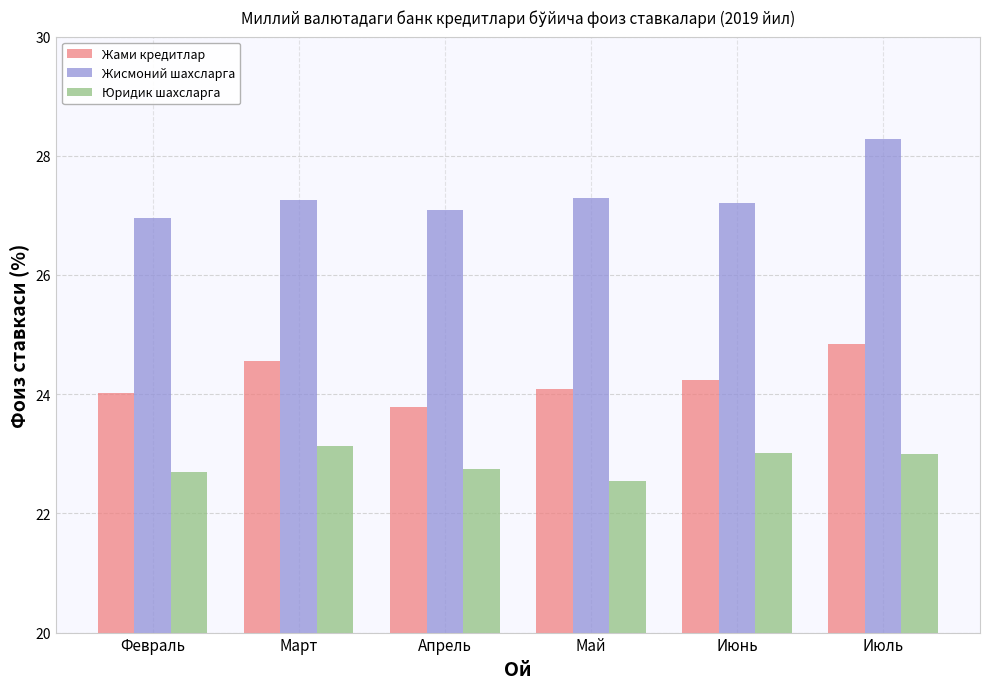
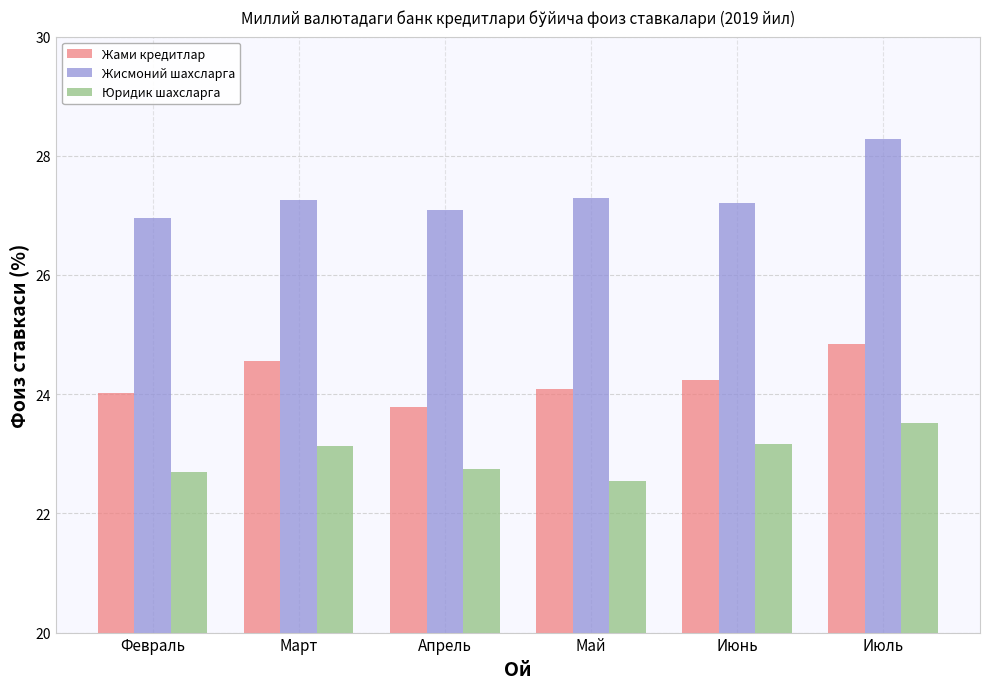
  {
    "Жами кредитлар": {
      "Февраль": 24.0,
      "Март": 24.6,
      "Апрель": 23.8,
      "Май": 24.1,
      "Июнь": 24.2,
      "Июль": 24.8
    },
    "Жисмоний шахсларга": {
      "Февраль": 27.0,
      "Март": 27.3,
      "Апрель": 27.1,
      "Май": 27.3,
      "Июнь": 27.2,
      "Июль": 28.3
    },
    "Юридик шахсларга": {
      "Февраль": 22.7,
      "Март": 23.1,
      "Апрель": 22.7,
      "Май": 22.5,
-     "Июнь": 23.0,
-     "Июль": 23.0
+     "Июнь": 23.2,
+     "Июль": 23.5
    }
  }
